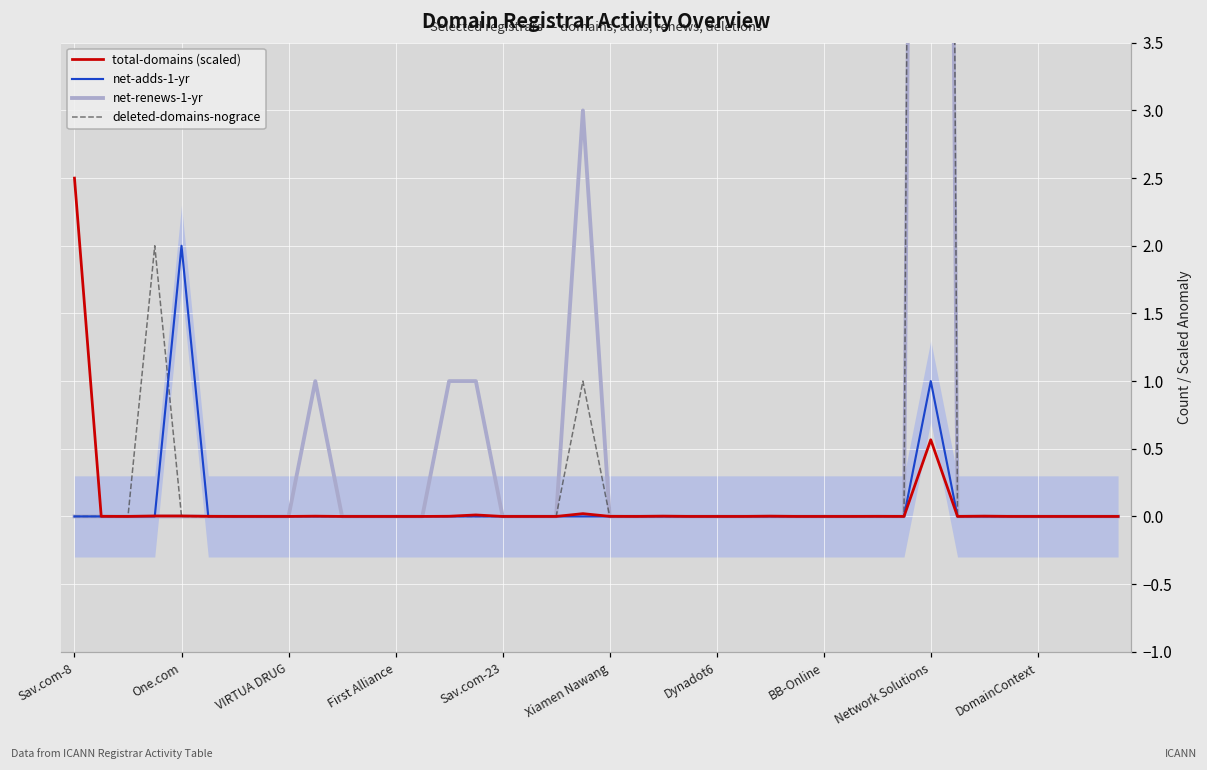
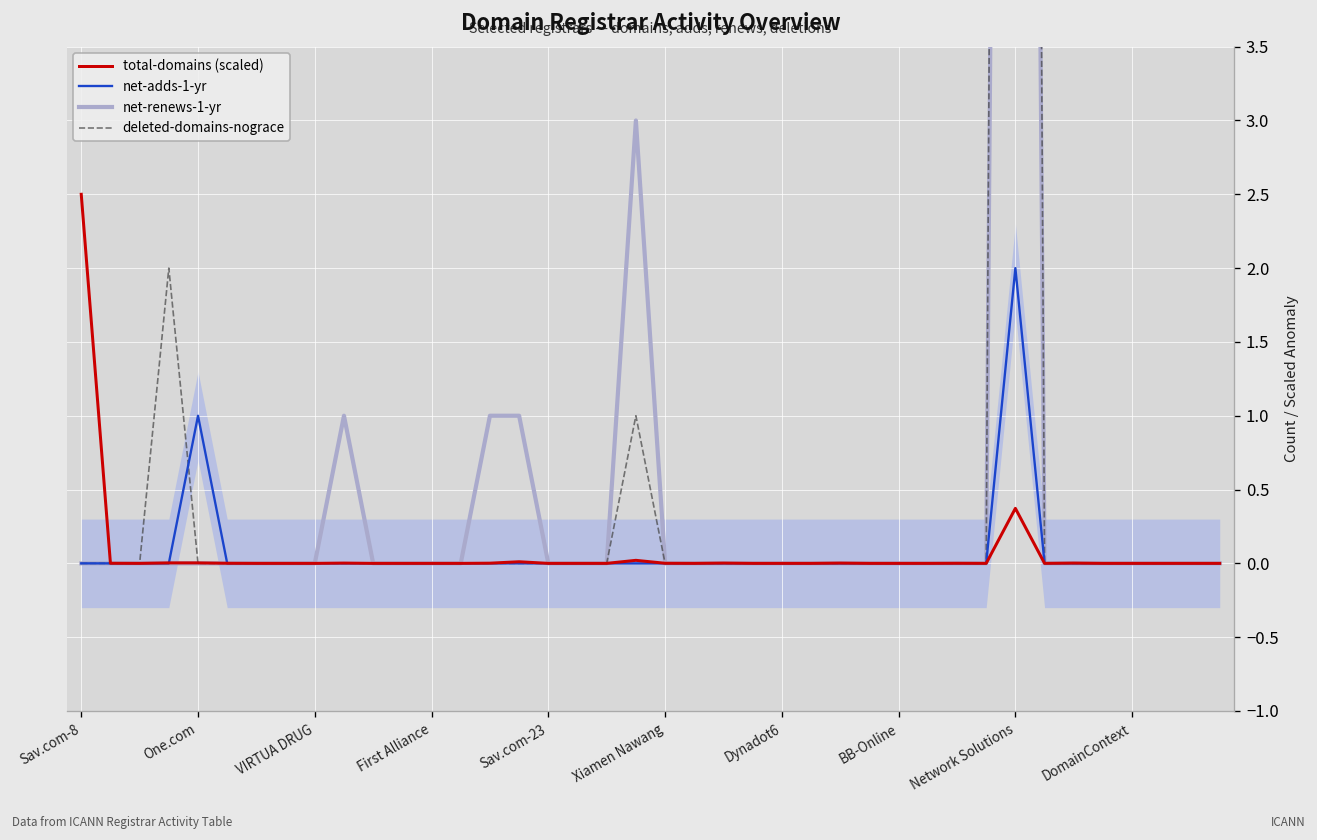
  {
    "total-domains (scaled)": {
      "Sav.com-8": 2.50,
-     "Network Solutions": 0.57
+     "Network Solutions": 0.37
    },
    "net-adds-1-yr": {
-     "One.com": 2,
-     "Network Solutions": 1
+     "One.com": 1,
+     "Network Solutions": 2
    }
  }
